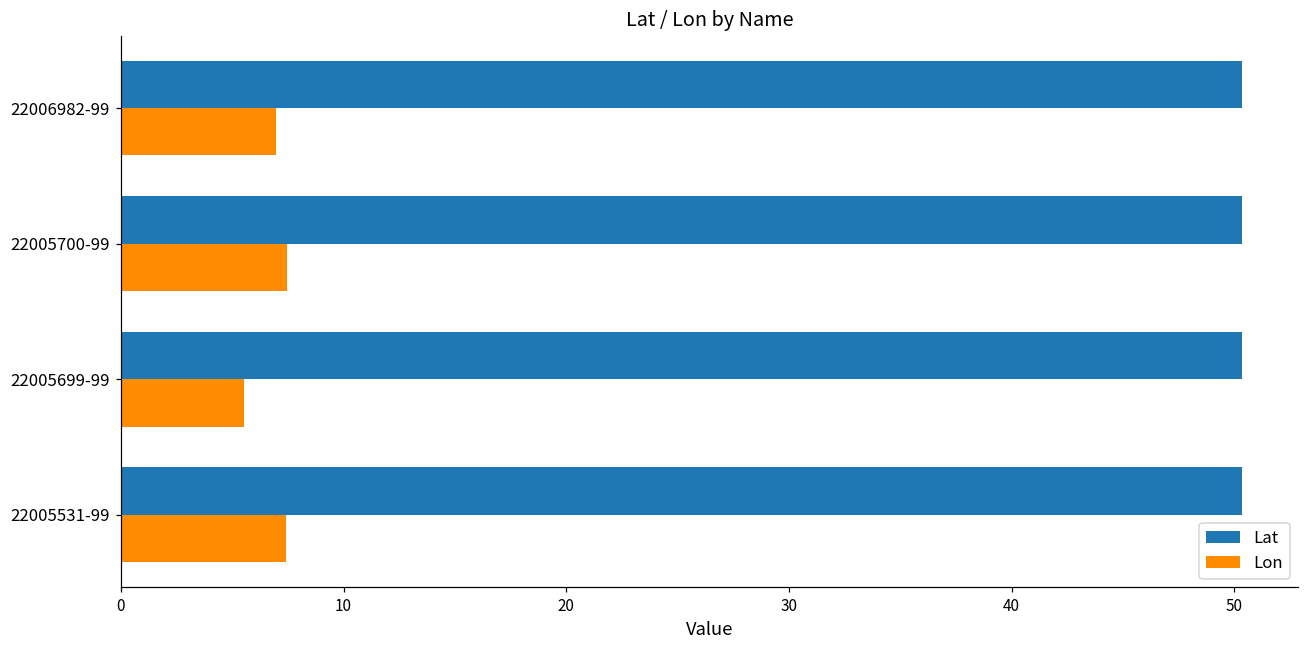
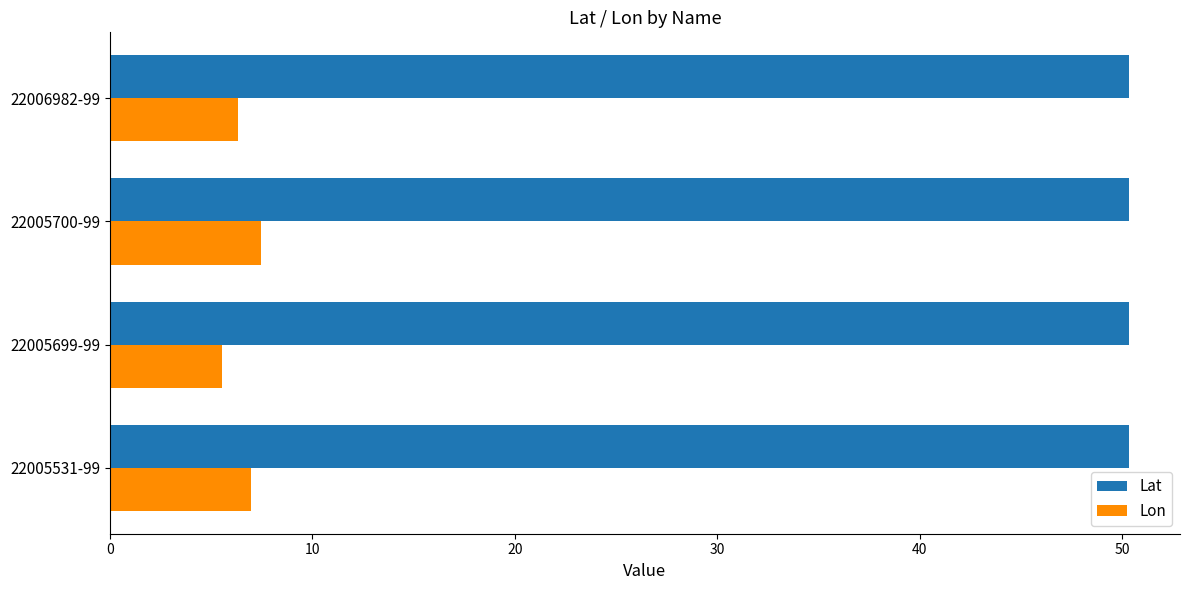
  {
    "Lat": {
      "22006982-99": 50.3,
      "22005700-99": 50.3,
      "22005699-99": 50.3,
      "22005531-99": 50.3
    },
    "Lon": {
-     "22006982-99": 6.9,
+     "22006982-99": 6.3,
      "22005700-99": 7.5,
      "22005699-99": 5.5,
-     "22005531-99": 7.4
+     "22005531-99": 7.0
    }
  }
